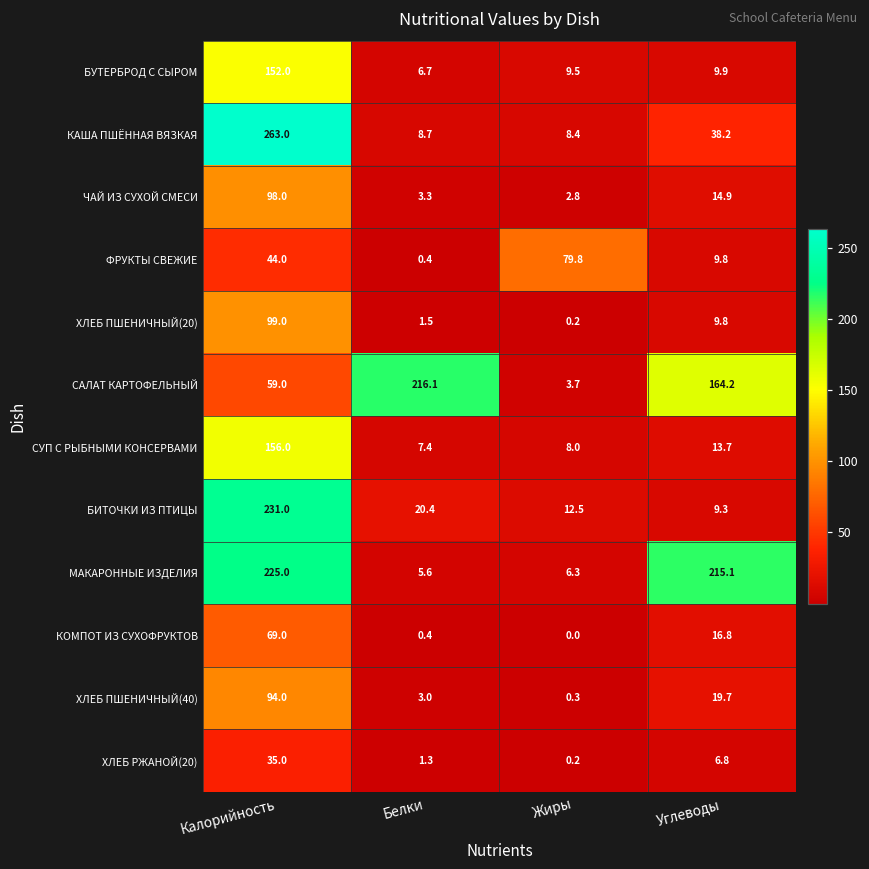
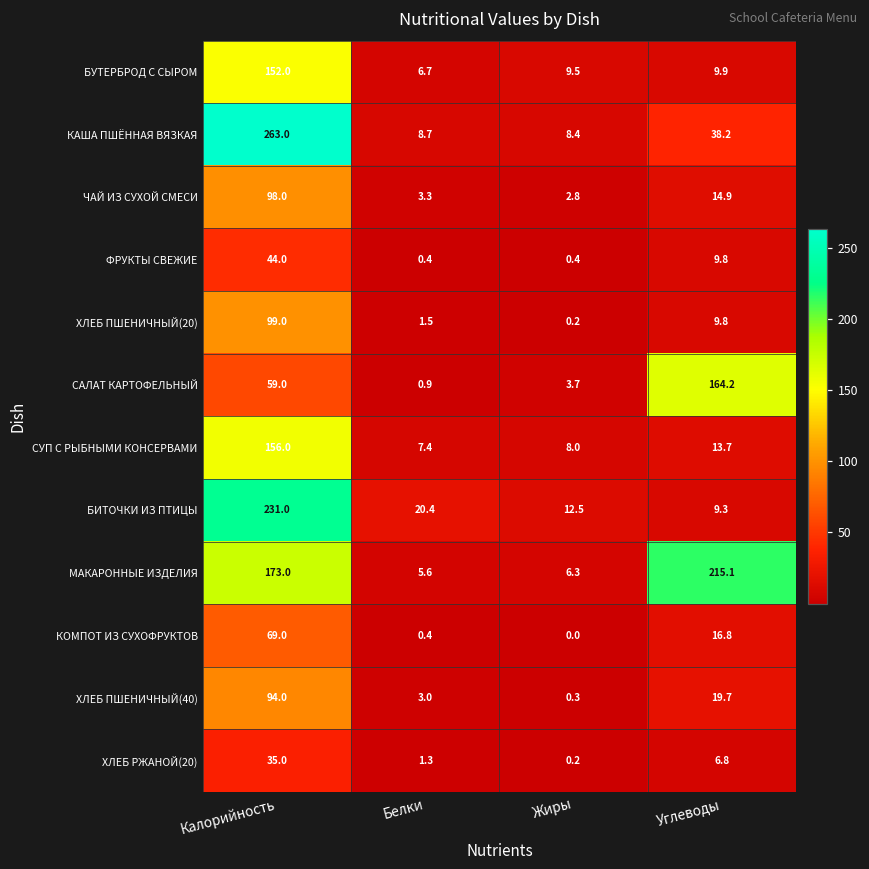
  {
    "БУТЕРБРОД С СЫРОМ": {
      "Калорийность": 152.0,
      "Белки": 6.7,
      "Жиры": 9.5,
      "Углеводы": 9.9
    },
    "КАША ПШЁННАЯ ВЯЗКАЯ": {
      "Калорийность": 263.0,
      "Белки": 8.7,
      "Жиры": 8.4,
      "Углеводы": 38.2
    },
    "ЧАЙ ИЗ СУХОЙ СМЕСИ": {
      "Калорийность": 98.0,
      "Белки": 3.3,
      "Жиры": 2.8,
      "Углеводы": 14.9
    },
    "ФРУКТЫ СВЕЖИЕ": {
      "Калорийность": 44.0,
      "Белки": 0.4,
-     "Жиры": 79.8,
+     "Жиры": 0.4,
      "Углеводы": 9.8
    },
    "ХЛЕБ ПШЕНИЧНЫЙ(20)": {
      "Калорийность": 99.0,
      "Белки": 1.5,
      "Жиры": 0.2,
      "Углеводы": 9.8
    },
    "САЛАТ КАРТОФЕЛЬНЫЙ": {
      "Калорийность": 59.0,
-     "Белки": 216.1,
+     "Белки": 0.9,
      "Жиры": 3.7,
      "Углеводы": 164.2
    },
    "СУП С РЫБНЫМИ КОНСЕРВАМИ": {
      "Калорийность": 156.0,
      "Белки": 7.4,
      "Жиры": 8.0,
      "Углеводы": 13.7
    },
    "БИТОЧКИ ИЗ ПТИЦЫ": {
      "Калорийность": 231.0,
      "Белки": 20.4,
      "Жиры": 12.5,
      "Углеводы": 9.3
    },
    "МАКАРОННЫЕ ИЗДЕЛИЯ": {
-     "Калорийность": 225.0,
+     "Калорийность": 173.0,
      "Белки": 5.6,
      "Жиры": 6.3,
      "Углеводы": 215.1
    },
    "КОМПОТ ИЗ СУХОФРУКТОВ": {
      "Калорийность": 69.0,
      "Белки": 0.4,
      "Жиры": 0.0,
      "Углеводы": 16.8
    },
    "ХЛЕБ ПШЕНИЧНЫЙ(40)": {
      "Калорийность": 94.0,
      "Белки": 3.0,
      "Жиры": 0.3,
      "Углеводы": 19.7
    },
    "ХЛЕБ РЖАНОЙ(20)": {
      "Калорийность": 35.0,
      "Белки": 1.3,
      "Жиры": 0.2,
      "Углеводы": 6.8
    }
  }
